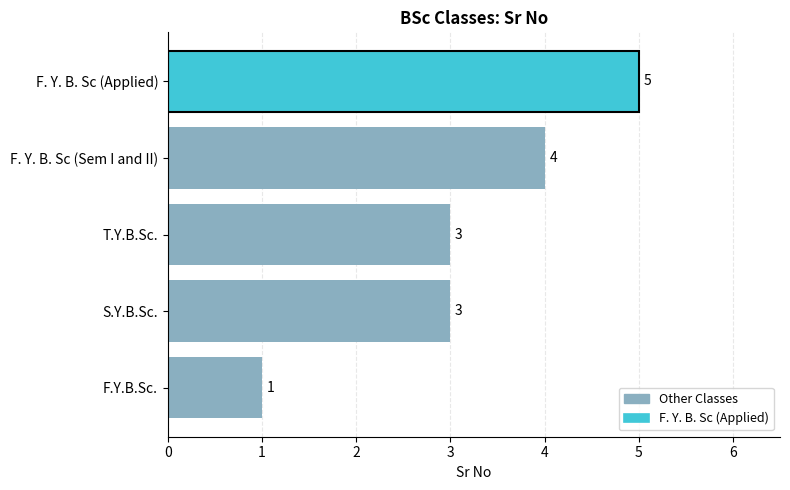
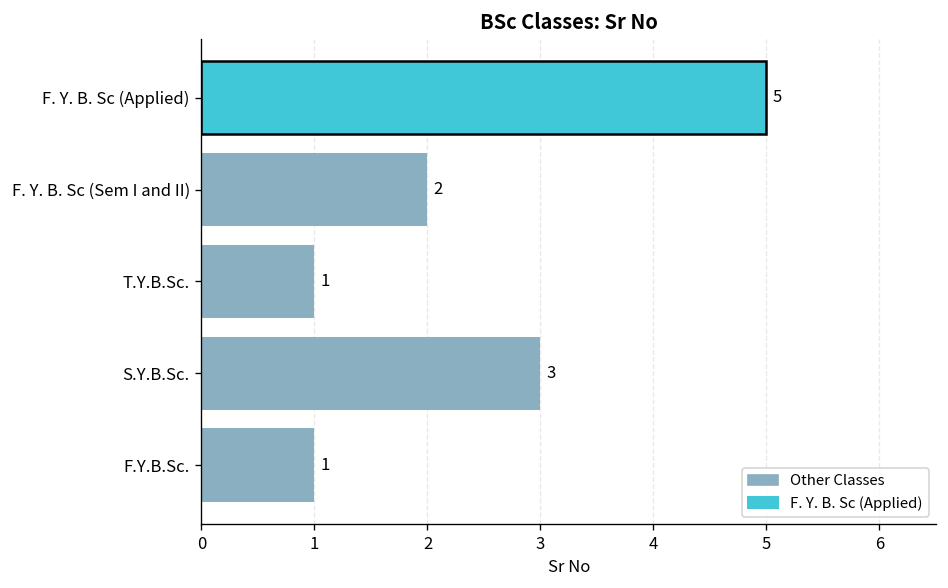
  {
    "F. Y. B. Sc (Applied)": 5,
-   "F. Y. B. Sc (Sem I and II)": 4,
-   "T.Y.B.Sc.": 3,
+   "F. Y. B. Sc (Sem I and II)": 2,
+   "T.Y.B.Sc.": 1,
    "S.Y.B.Sc.": 3,
    "F.Y.B.Sc.": 1
  }
